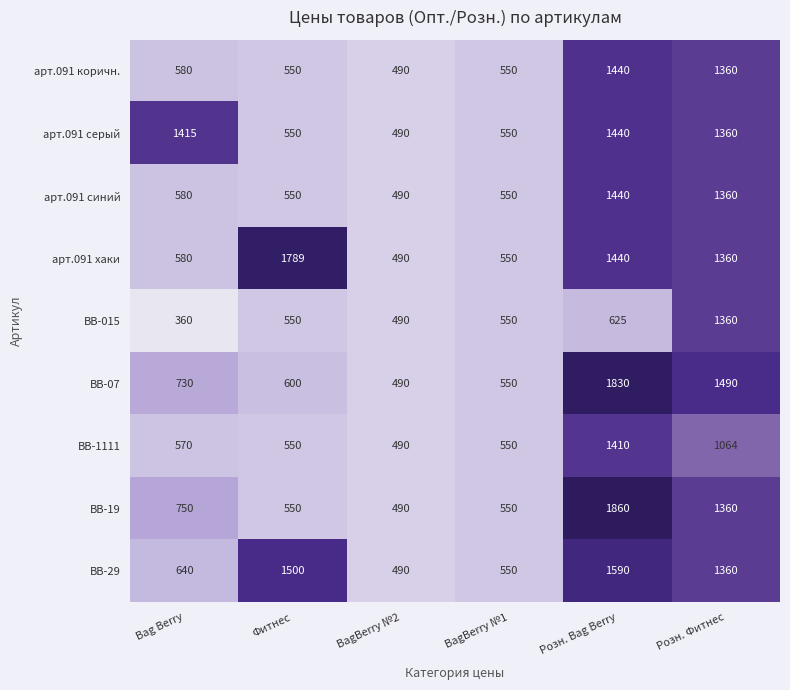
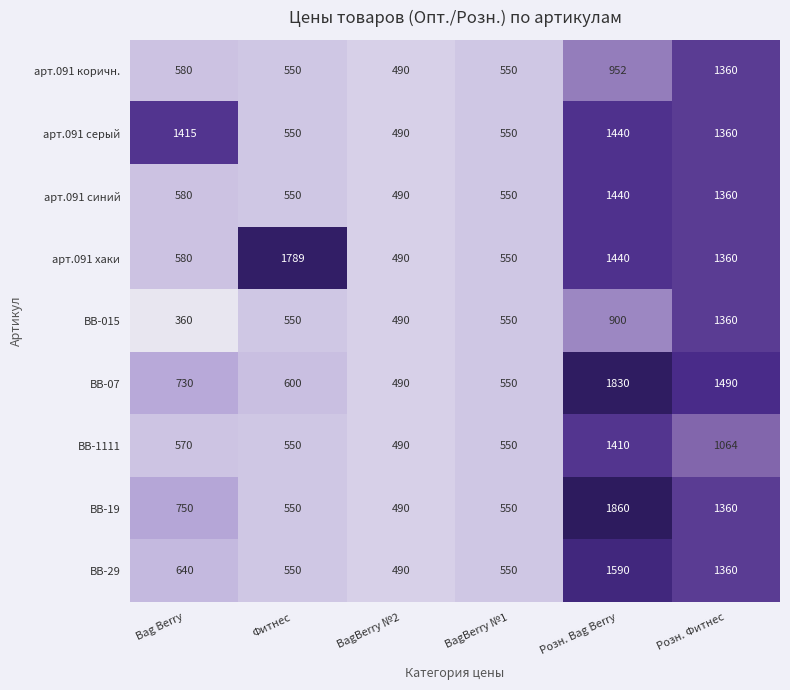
  {
    "арт.091 коричн.": {
      "Bag Berry": 580,
      "Фитнес": 550,
      "BagBerry №2": 490,
      "BagBerry №1": 550,
-     "Розн. Bag Berry": 1440,
+     "Розн. Bag Berry": 952,
      "Розн. Фитнес": 1360
    },
    "арт.091 серый": {
      "Bag Berry": 1415,
      "Фитнес": 550,
      "BagBerry №2": 490,
      "BagBerry №1": 550,
      "Розн. Bag Berry": 1440,
      "Розн. Фитнес": 1360
    },
    "арт.091 синий": {
      "Bag Berry": 580,
      "Фитнес": 550,
      "BagBerry №2": 490,
      "BagBerry №1": 550,
      "Розн. Bag Berry": 1440,
      "Розн. Фитнес": 1360
    },
    "арт.091 хаки": {
      "Bag Berry": 580,
      "Фитнес": 1789,
      "BagBerry №2": 490,
      "BagBerry №1": 550,
      "Розн. Bag Berry": 1440,
      "Розн. Фитнес": 1360
    },
    "BB-015": {
      "Bag Berry": 360,
      "Фитнес": 550,
      "BagBerry №2": 490,
      "BagBerry №1": 550,
-     "Розн. Bag Berry": 625,
+     "Розн. Bag Berry": 900,
      "Розн. Фитнес": 1360
    },
    "BB-07": {
      "Bag Berry": 730,
      "Фитнес": 600,
      "BagBerry №2": 490,
      "BagBerry №1": 550,
      "Розн. Bag Berry": 1830,
      "Розн. Фитнес": 1490
    },
    "BB-1111": {
      "Bag Berry": 570,
      "Фитнес": 550,
      "BagBerry №2": 490,
      "BagBerry №1": 550,
      "Розн. Bag Berry": 1410,
      "Розн. Фитнес": 1064
    },
    "BB-19": {
      "Bag Berry": 750,
      "Фитнес": 550,
      "BagBerry №2": 490,
      "BagBerry №1": 550,
      "Розн. Bag Berry": 1860,
      "Розн. Фитнес": 1360
    },
    "BB-29": {
      "Bag Berry": 640,
-     "Фитнес": 1500,
+     "Фитнес": 550,
      "BagBerry №2": 490,
      "BagBerry №1": 550,
      "Розн. Bag Berry": 1590,
      "Розн. Фитнес": 1360
    }
  }
